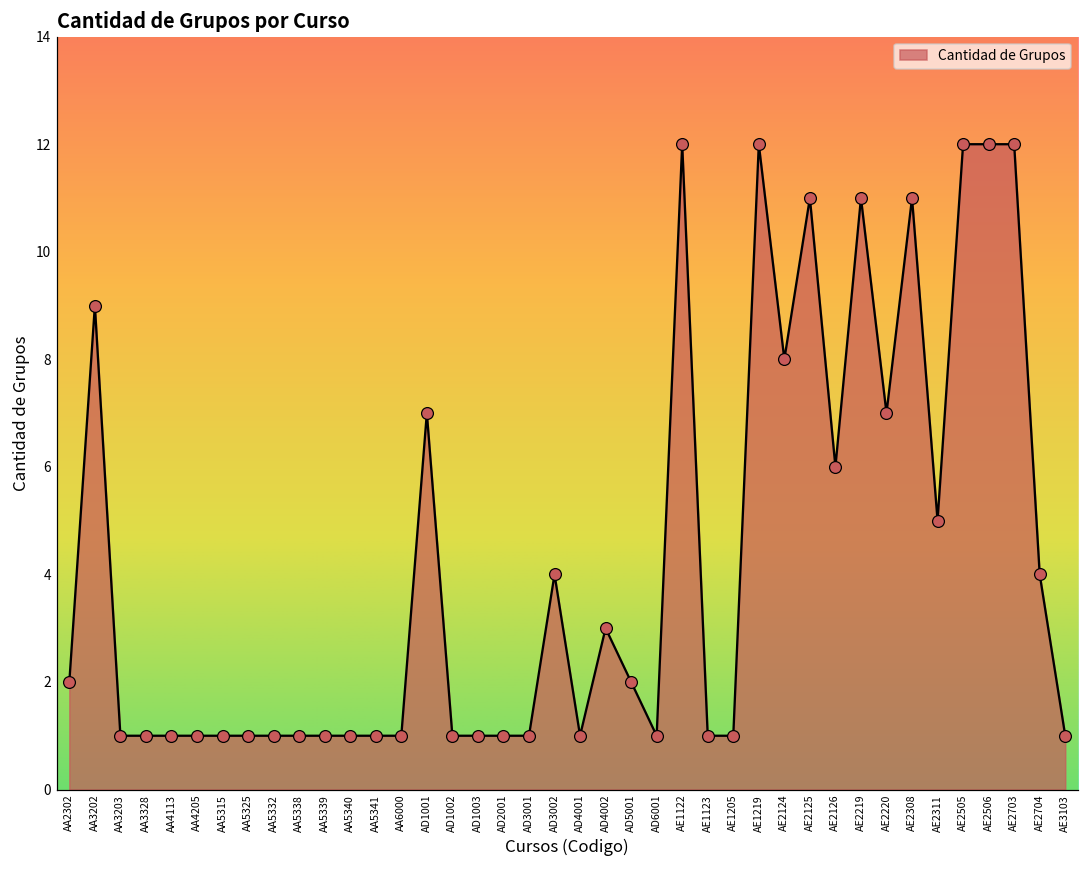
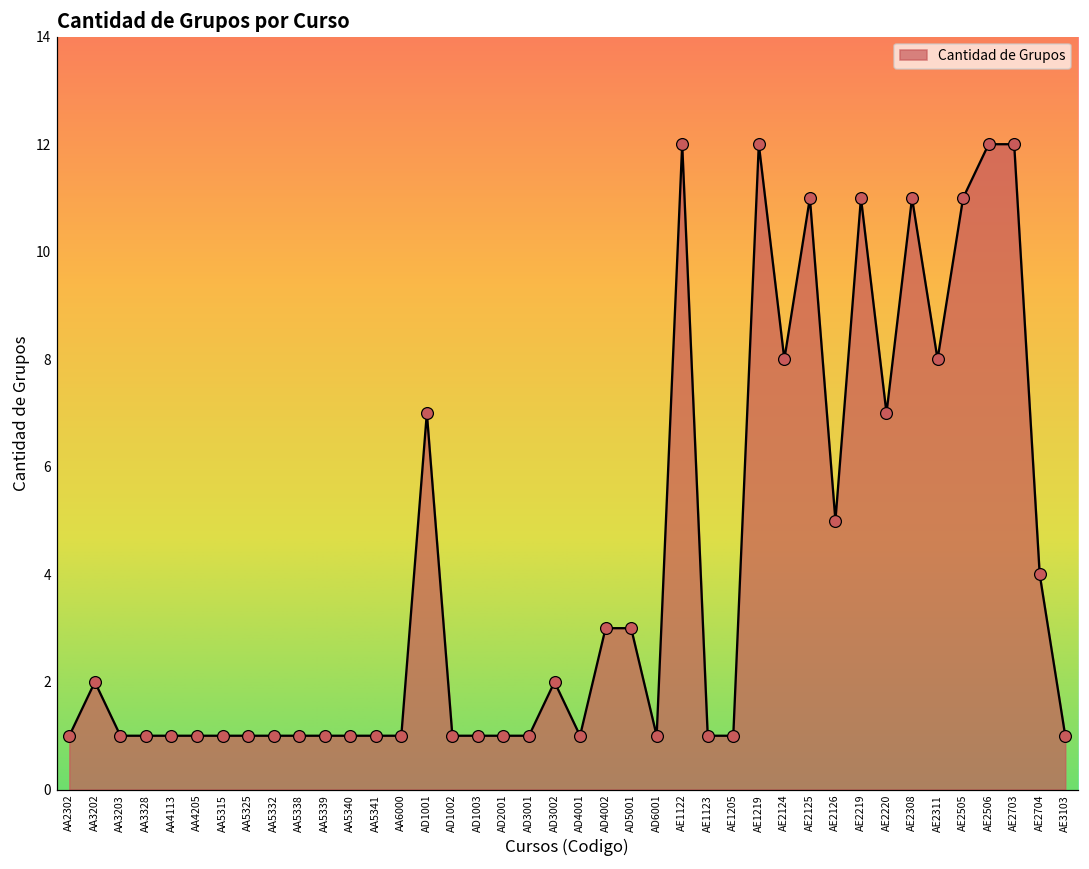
  {
-   "AA2302": 2,
-   "AA3202": 9,
+   "AA2302": 1,
+   "AA3202": 2,
    "AA3203": 1,
    "AA3328": 1,
    "AA4113": 1,
    "AA4205": 1,
    "AA5315": 1,
    "AA5325": 1,
    "AA5332": 1,
    "AA5338": 1,
    "AA5339": 1,
    "AA5340": 1,
    "AA5341": 1,
    "AA6000": 1,
    "AD1001": 7,
    "AD1002": 1,
    "AD1003": 1,
    "AD2001": 1,
    "AD3001": 1,
-   "AD3002": 4,
+   "AD3002": 2,
    "AD4001": 1,
    "AD4002": 3,
-   "AD5001": 2,
+   "AD5001": 3,
    "AD6001": 1,
    "AE1122": 12,
    "AE1123": 1,
    "AE1205": 1,
    "AE1219": 12,
    "AE2124": 8,
    "AE2125": 11,
-   "AE2126": 6,
+   "AE2126": 5,
    "AE2219": 11,
    "AE2220": 7,
    "AE2308": 11,
-   "AE2311": 5,
-   "AE2505": 12,
+   "AE2311": 8,
+   "AE2505": 11,
    "AE2506": 12,
    "AE2703": 12,
    "AE2704": 4,
    "AE3103": 1
  }
